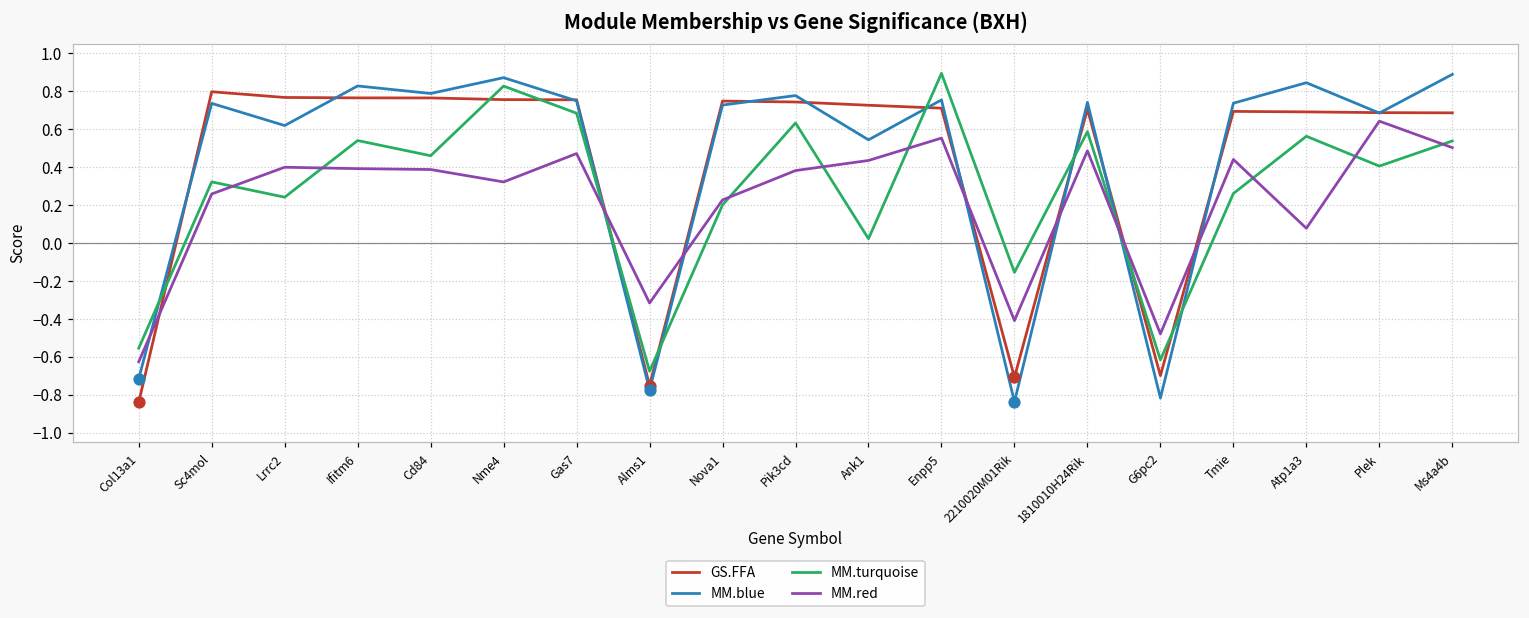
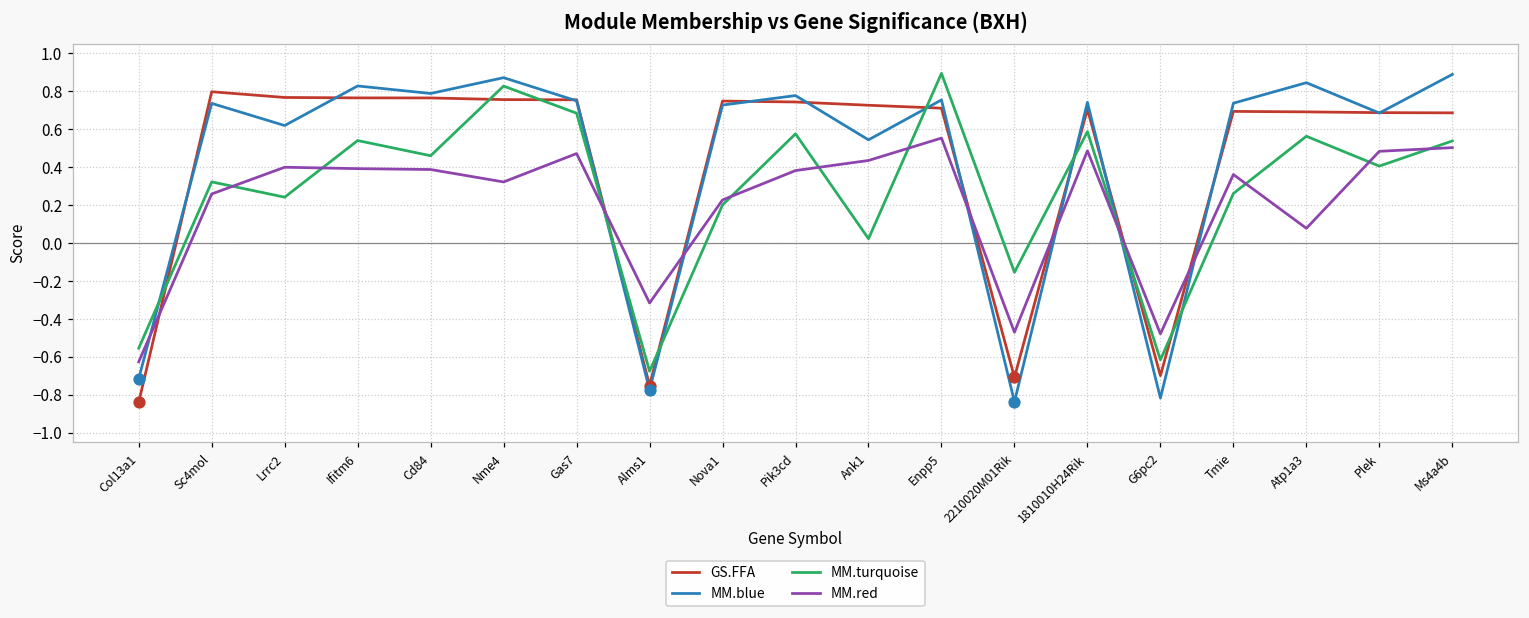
  {
    "MM.turquoise": {
      "Col13a1": -0.56,
      "Sc4mol": 0.32,
      "Lrrc2": 0.24,
      "Ifitm6": 0.54,
      "Cd84": 0.46,
      "Nme4": 0.83,
      "Gas7": 0.68,
      "Alms1": -0.68,
      "Nova1": 0.20,
-     "Pik3cd": 0.63,
+     "Pik3cd": 0.57,
      "Ank1": 0.02,
      "Enpp5": 0.89,
      "2210020M01Rik": -0.16,
      "1810010H24Rik": 0.59,
      "G6pc2": -0.62,
      "Tmie": 0.26,
      "Atp1a3": 0.56,
      "Plek": 0.40,
      "Ms4a4b": 0.54
    },
    "MM.red": {
      "Col13a1": -0.63,
      "Sc4mol": 0.26,
      "Lrrc2": 0.40,
      "Ifitm6": 0.39,
      "Cd84": 0.39,
      "Nme4": 0.32,
      "Gas7": 0.47,
      "Alms1": -0.32,
      "Nova1": 0.23,
      "Pik3cd": 0.38,
      "Ank1": 0.43,
      "Enpp5": 0.55,
-     "2210020M01Rik": -0.41,
+     "2210020M01Rik": -0.47,
      "1810010H24Rik": 0.48,
      "G6pc2": -0.48,
-     "Tmie": 0.44,
+     "Tmie": 0.36,
      "Atp1a3": 0.08,
-     "Plek": 0.64,
+     "Plek": 0.48,
      "Ms4a4b": 0.50
    }
  }
